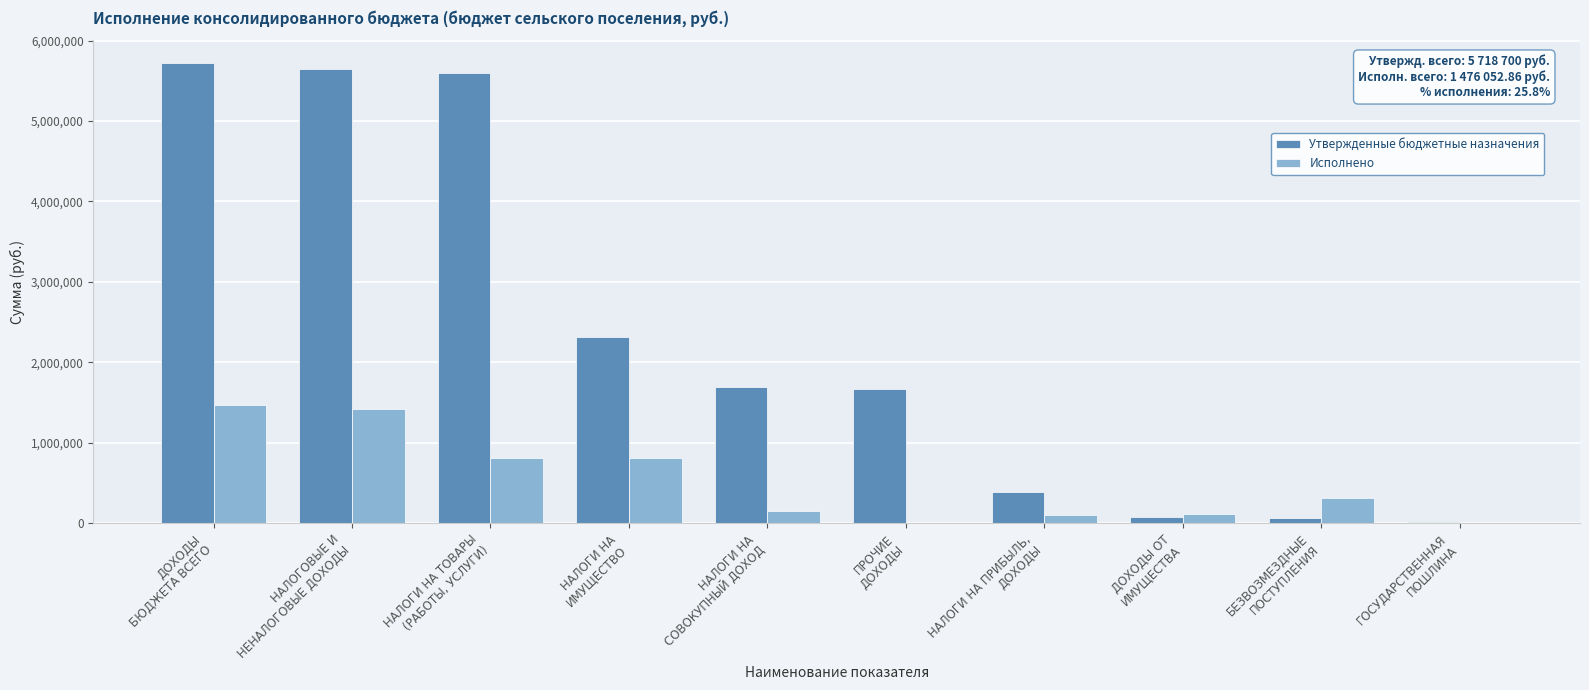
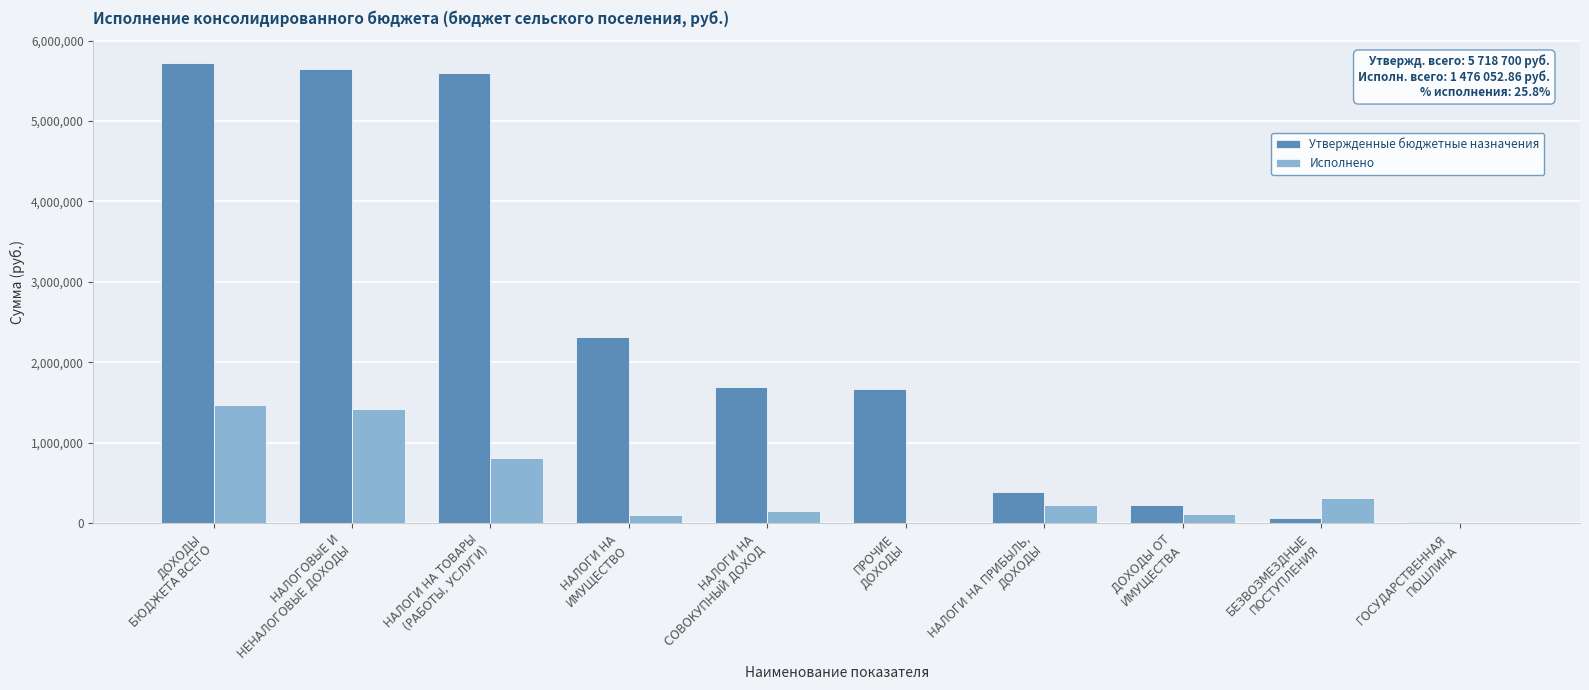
  {
    "Утвержденные бюджетные назначения": {
      "ДОХОДЫ БЮДЖЕТА ВСЕГО": "5,700,000",
      "НАЛОГОВЫЕ И НЕНАЛОГОВЫЕ ДОХОДЫ": "5,600,000",
      "НАЛОГИ НА ТОВАРЫ (РАБОТЫ, УСЛУГИ)": "5,600,000",
      "НАЛОГИ НА ИМУЩЕСТВО": "2,300,000",
      "НАЛОГИ НА СОВОКУПНЫЙ ДОХОД": "1,700,000",
      "ПРОЧИЕ ДОХОДЫ": "1,700,000",
      "НАЛОГИ НА ПРИБЫЛЬ, ДОХОДЫ": "400,000",
-     "ДОХОДЫ ОТ ИМУЩЕСТВА": "100,000",
+     "ДОХОДЫ ОТ ИМУЩЕСТВА": "200,000",
      "БЕЗВОЗМЕЗДНЫЕ ПОСТУПЛЕНИЯ": "100,000"
    },
    "Исполнено": {
      "ДОХОДЫ БЮДЖЕТА ВСЕГО": "1,500,000",
      "НАЛОГОВЫЕ И НЕНАЛОГОВЫЕ ДОХОДЫ": "1,400,000",
      "НАЛОГИ НА ТОВАРЫ (РАБОТЫ, УСЛУГИ)": "800,000",
-     "НАЛОГИ НА ИМУЩЕСТВО": "800,000",
+     "НАЛОГИ НА ИМУЩЕСТВО": "100,000",
      "НАЛОГИ НА СОВОКУПНЫЙ ДОХОД": "200,000",
-     "НАЛОГИ НА ПРИБЫЛЬ, ДОХОДЫ": "100,000",
+     "НАЛОГИ НА ПРИБЫЛЬ, ДОХОДЫ": "200,000",
      "ДОХОДЫ ОТ ИМУЩЕСТВА": "100,000",
      "БЕЗВОЗМЕЗДНЫЕ ПОСТУПЛЕНИЯ": "300,000"
    }
  }
